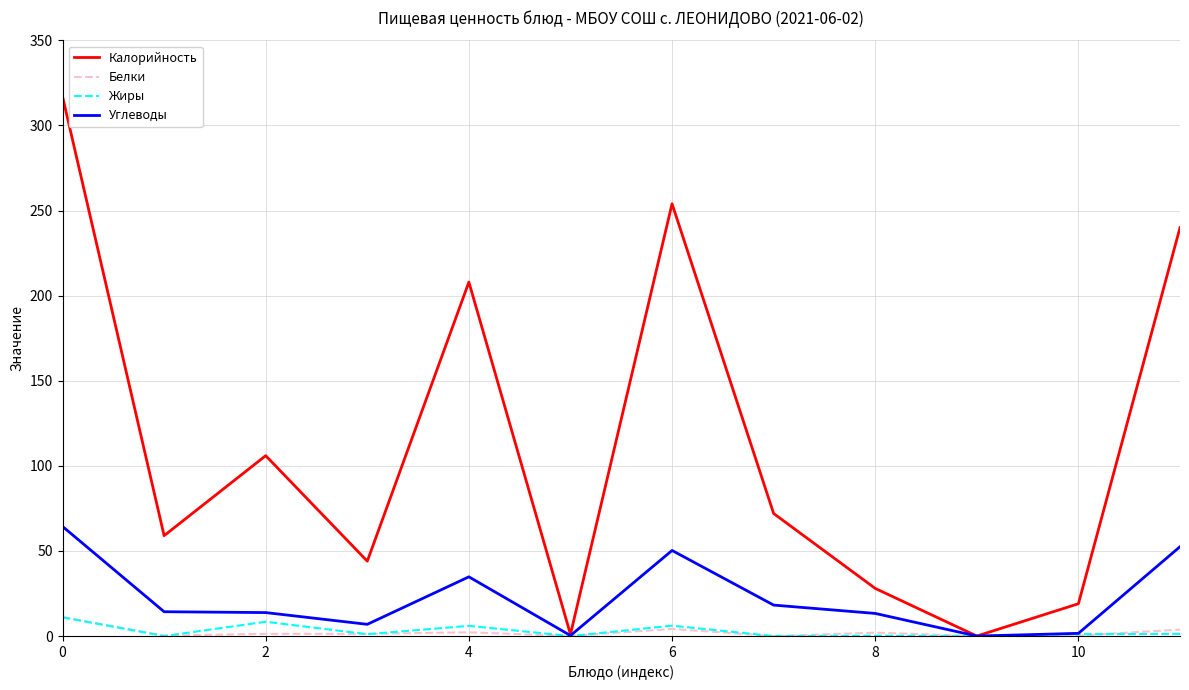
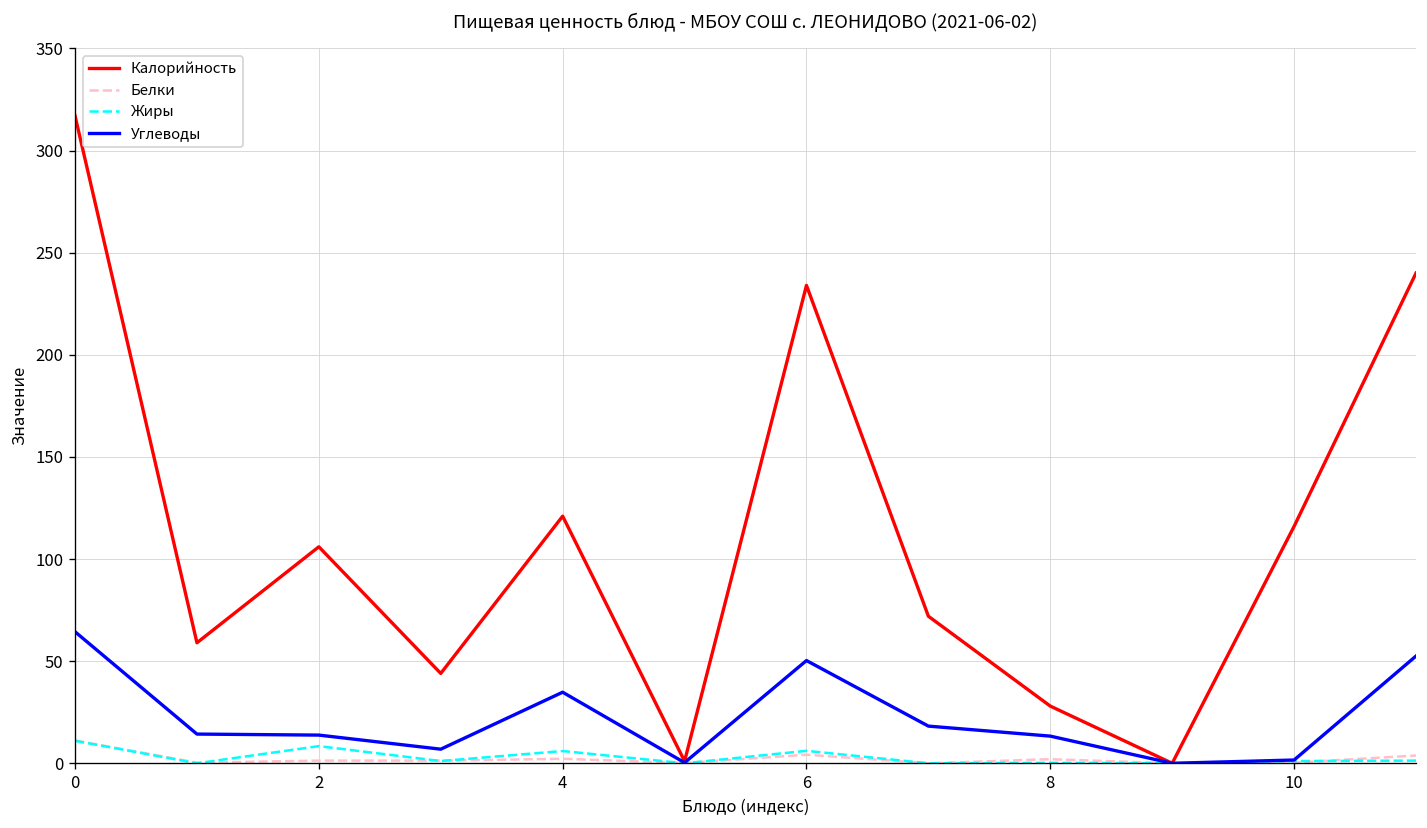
  {
    "Калорийность": {
      "0": 317,
      "2": 106,
-     "4": 208,
-     "6": 254,
+     "4": 121,
+     "6": 234,
      "8": 28,
-     "10": 19
+     "10": 116
    },
    "Белки": {
      "2": 1,
      "4": 2,
      "6": 4,
      "8": 2
    },
    "Жиры": {
      "2": 8,
      "4": 6,
      "6": 6,
      "8": 0
    },
    "Углеводы": {
      "0": 64,
      "2": 14,
      "4": 35,
      "6": 50,
      "8": 13
    }
  }
